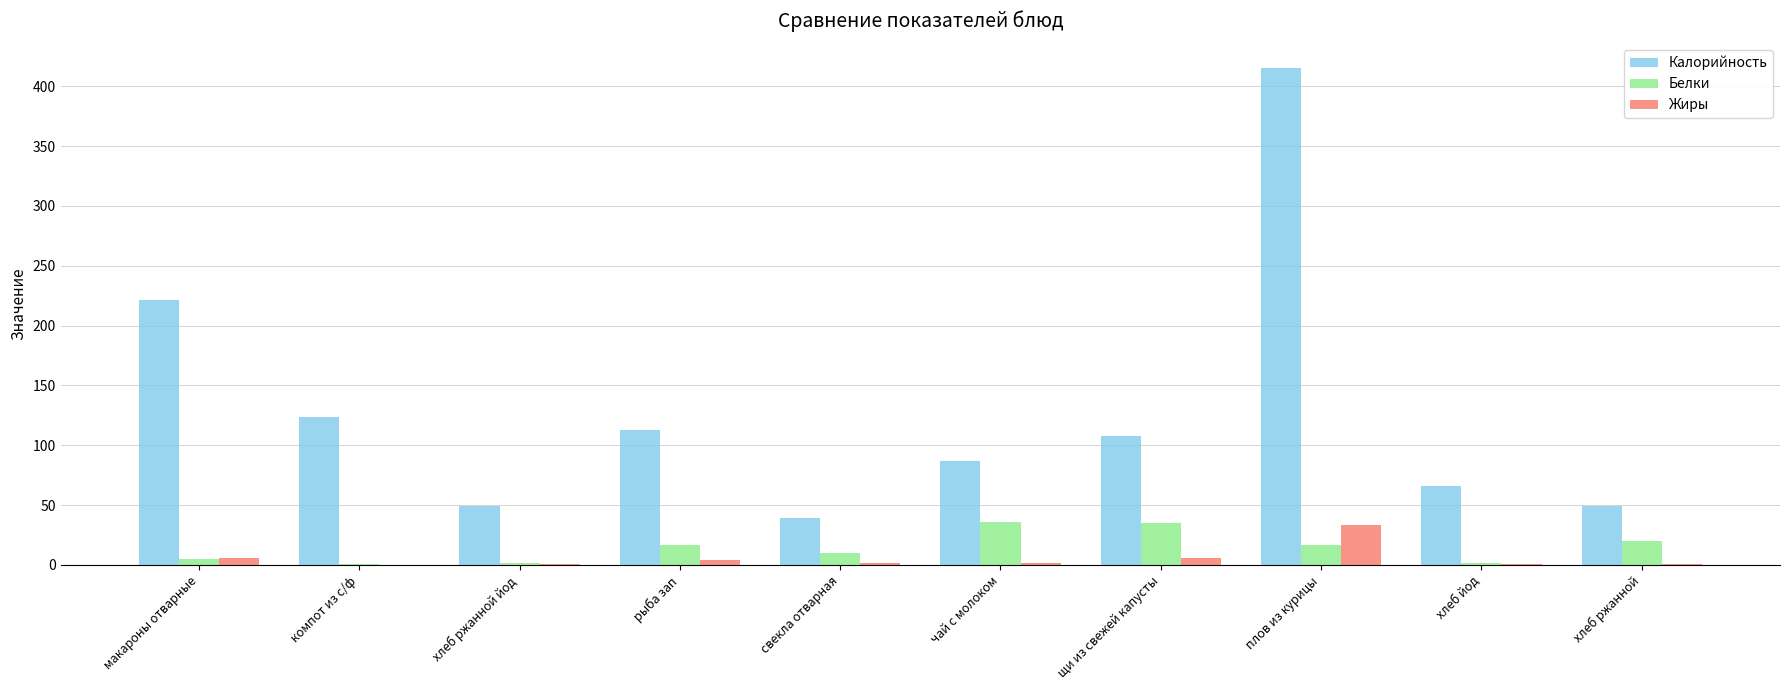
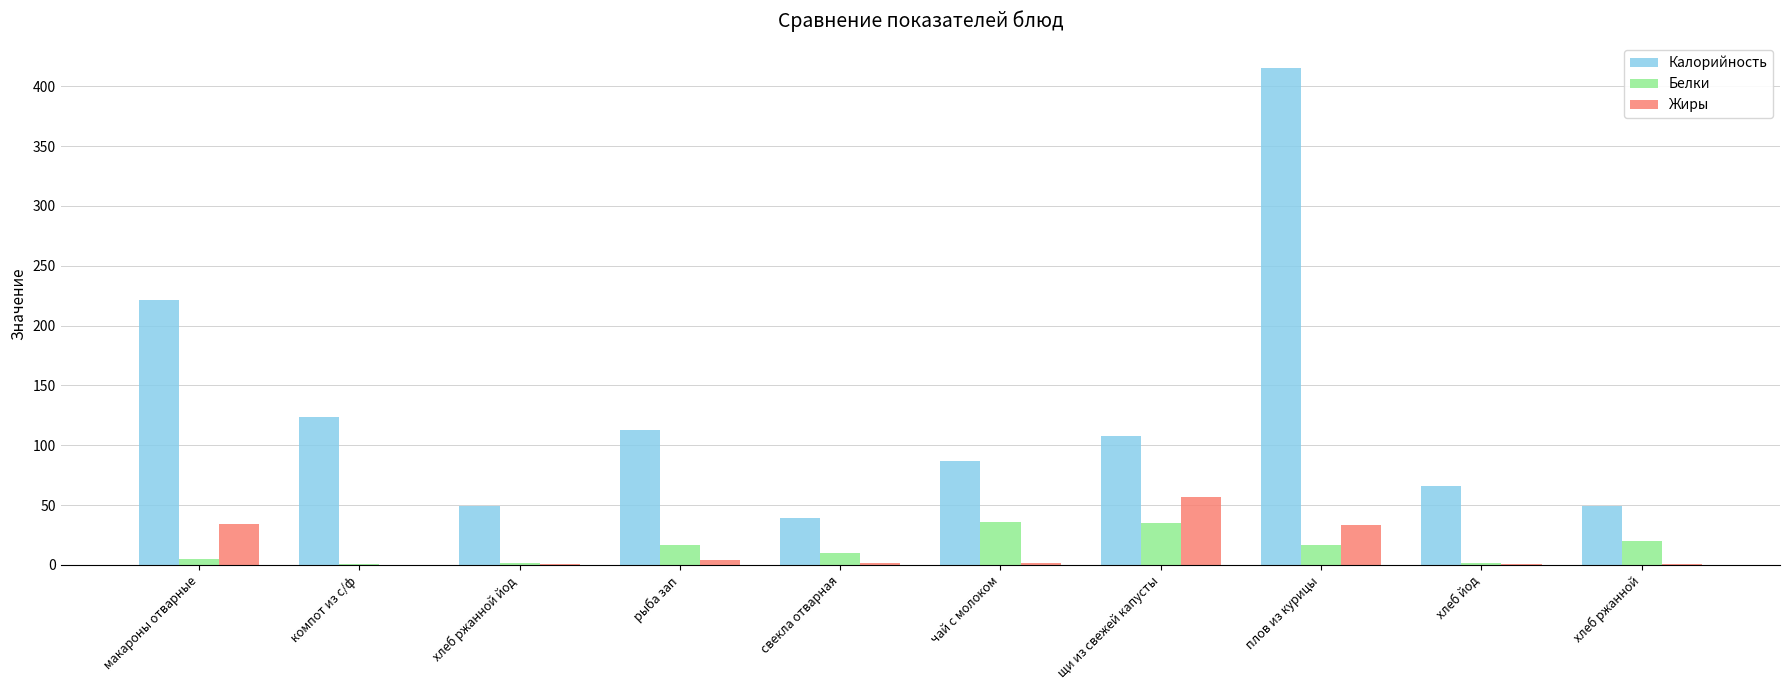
  {
    "Калорийность": {
      "макароны отварные": 221,
      "компот из с/ф": 124,
      "хлеб ржанной йод": 50,
      "рыба зап": 113,
      "свекла отварная": 39,
      "чай с молоком": 87,
      "щи из свежей капусты": 108,
      "плов из курицы": 415,
      "хлеб йод": 66,
      "хлеб ржанной": 50
    },
    "Белки": {
      "макароны отварные": 5,
      "рыба зап": 17,
      "свекла отварная": 10,
      "чай с молоком": 36,
      "щи из свежей капусты": 35,
      "плов из курицы": 17,
      "хлеб ржанной": 20
    },
    "Жиры": {
-     "макароны отварные": 6,
+     "макароны отварные": 34,
      "компот из с/ф": 0,
      "рыба зап": 4,
-     "щи из свежей капусты": 6,
+     "щи из свежей капусты": 57,
      "плов из курицы": 33
    }
  }
